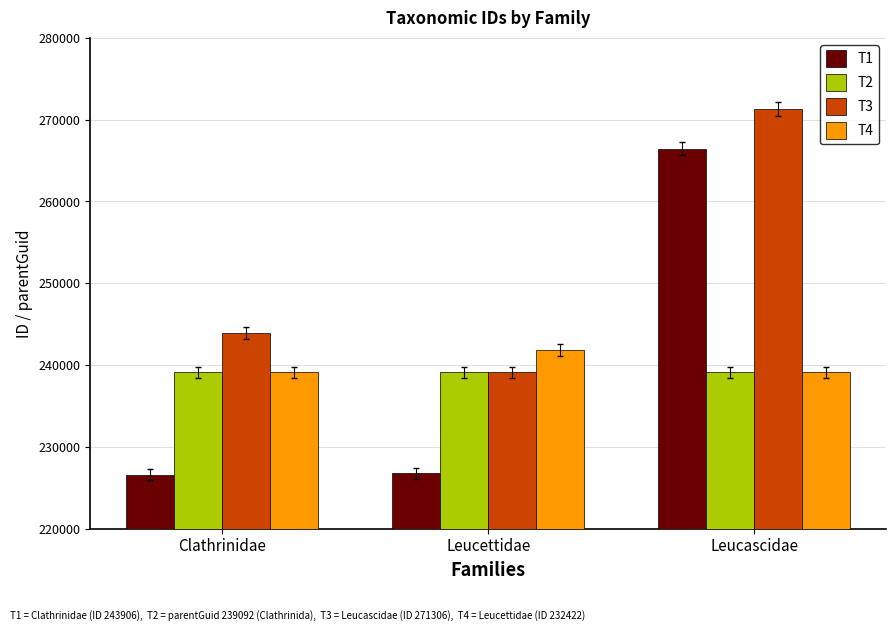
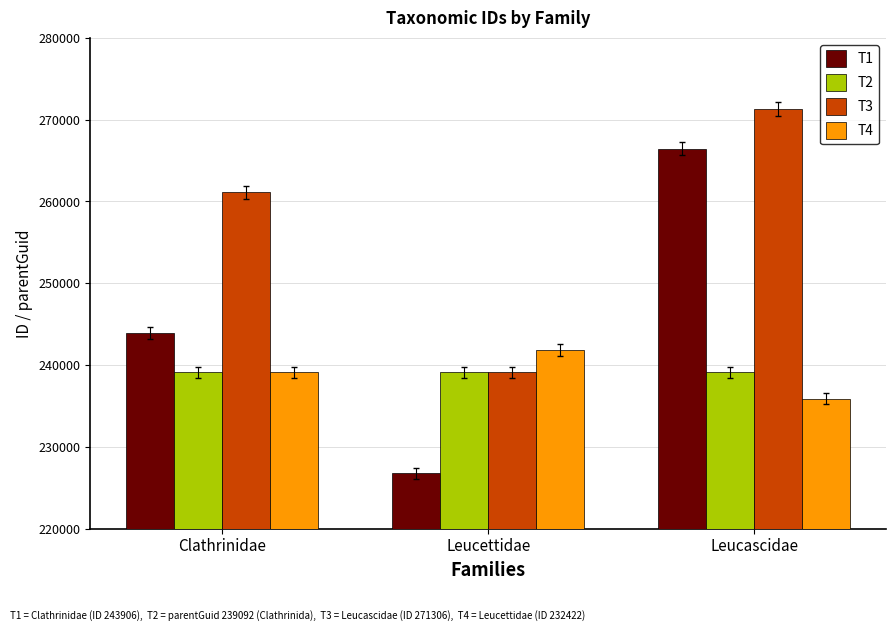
  {
    "T1": {
-     "Clathrinidae": 227000,
+     "Clathrinidae": 244000,
      "Leucettidae": 227000,
      "Leucascidae": 266000
    },
    "T2": {
      "Clathrinidae": 239000,
      "Leucettidae": 239000,
      "Leucascidae": 239000
    },
    "T3": {
-     "Clathrinidae": 244000,
+     "Clathrinidae": 261000,
      "Leucettidae": 239000,
      "Leucascidae": 271000
    },
    "T4": {
      "Clathrinidae": 239000,
      "Leucettidae": 242000,
-     "Leucascidae": 239000
+     "Leucascidae": 236000
    }
  }
